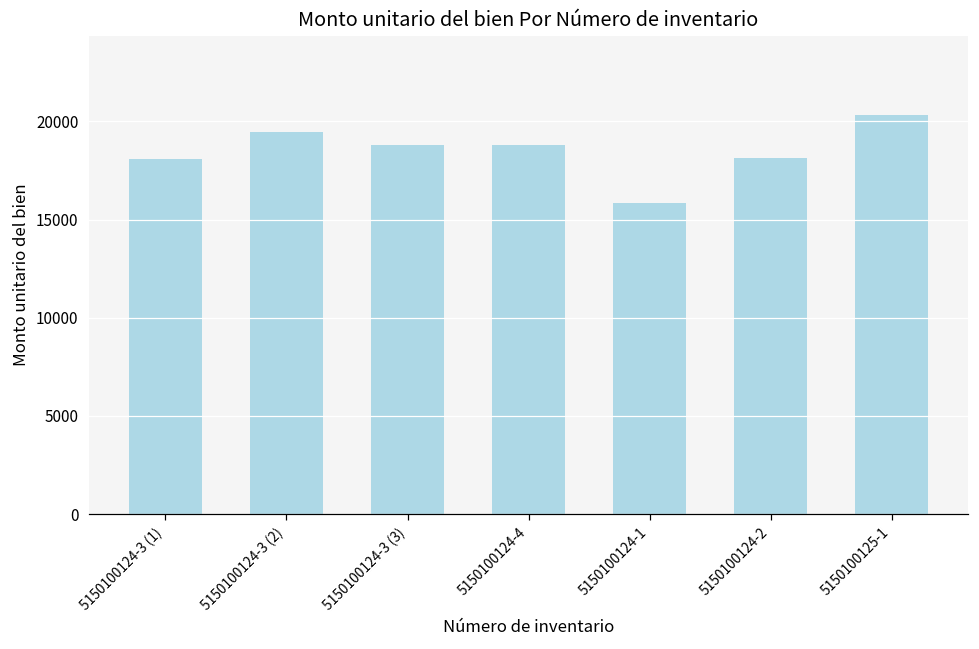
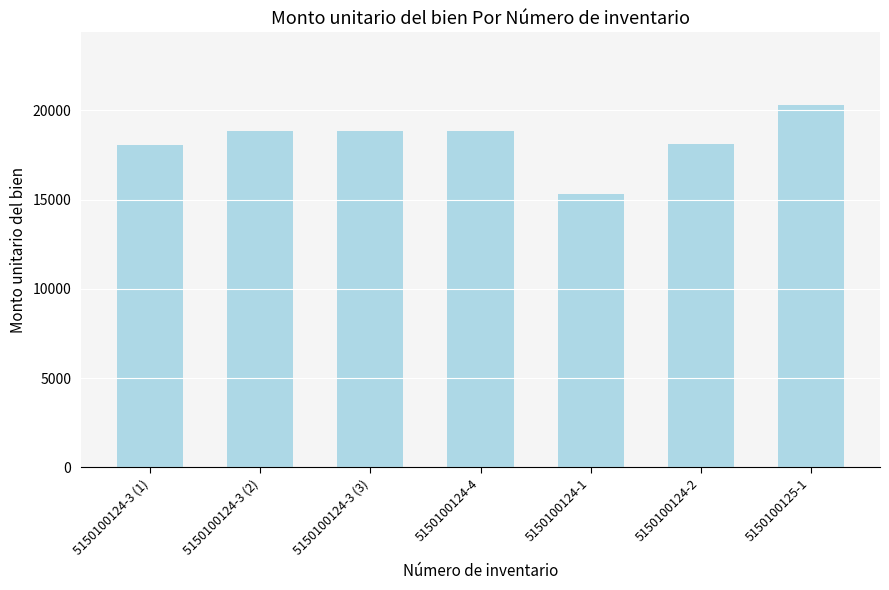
  {
    "5150100124-3 (1)": 18100,
-   "5150100124-3 (2)": 19500,
+   "5150100124-3 (2)": 18800,
    "5150100124-3 (3)": 18800,
    "5150100124-4": 18800,
-   "5150100124-1": 15900,
+   "5150100124-1": 15300,
    "5150100124-2": 18100,
    "5150100125-1": 20300
  }
